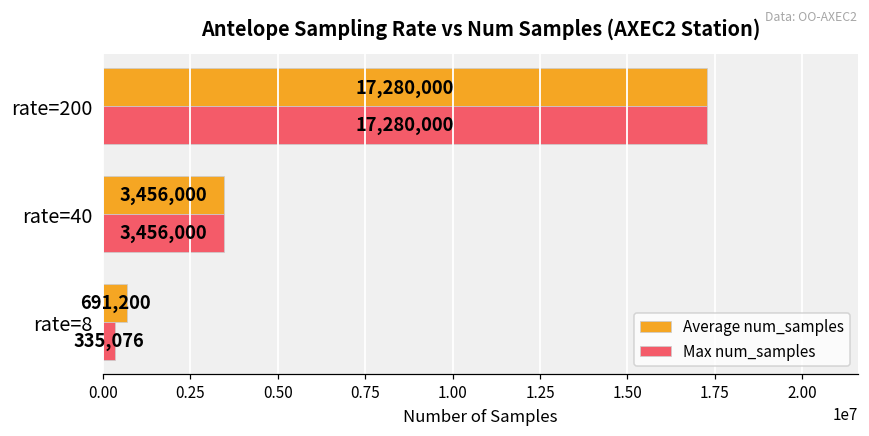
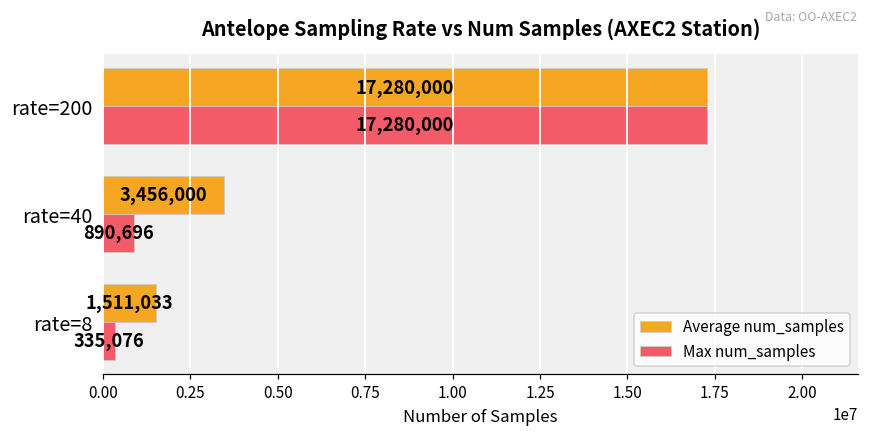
  {
    "Average num_samples": {
      "rate=200": "17,280,000",
      "rate=40": "3,456,000",
-     "rate=8": "691,200"
+     "rate=8": "1,511,033"
    },
    "Max num_samples": {
      "rate=200": "17,280,000",
-     "rate=40": "3,456,000",
+     "rate=40": "890,696",
      "rate=8": "335,076"
    }
  }
